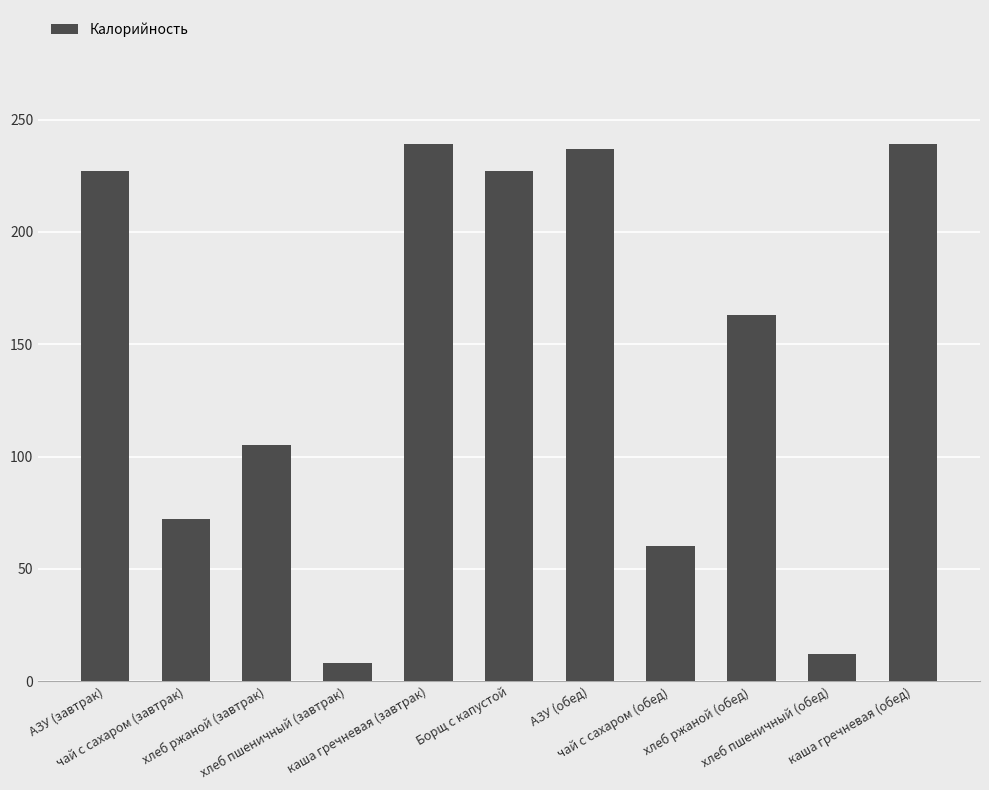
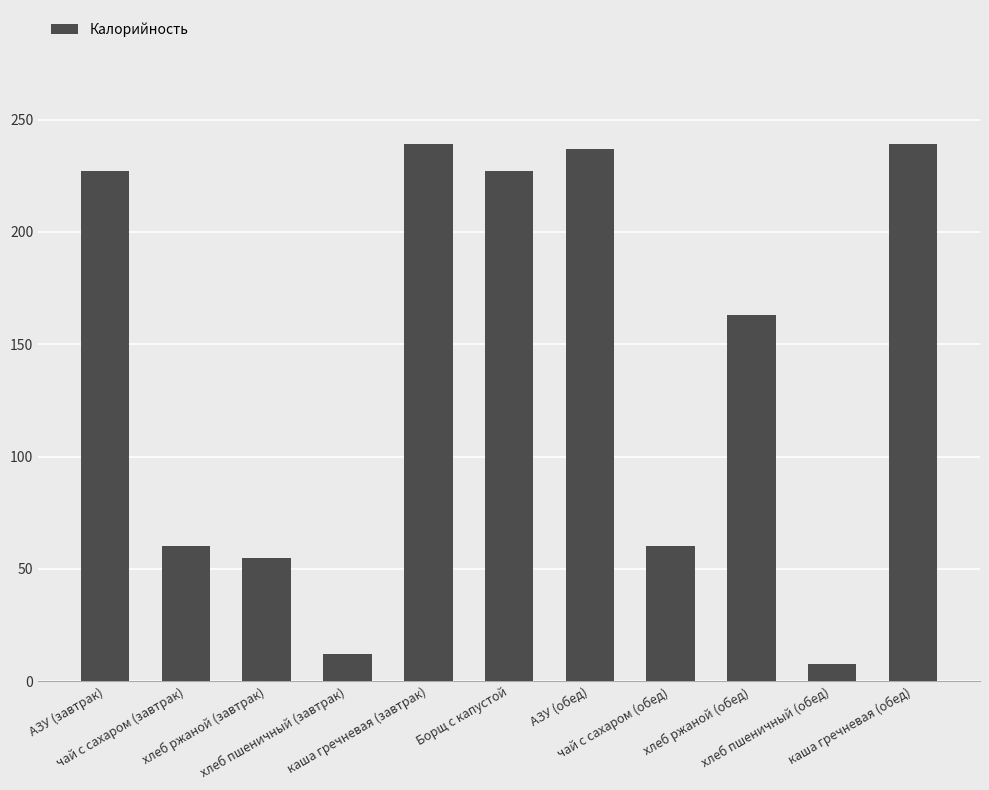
  {
    "АЗУ (завтрак)": 227,
-   "чай с сахаром (завтрак)": 72,
-   "хлеб ржаной (завтрак)": 105,
-   "хлеб пшеничный (завтрак)": 8,
+   "чай с сахаром (завтрак)": 60,
+   "хлеб ржаной (завтрак)": 55,
+   "хлеб пшеничный (завтрак)": 12,
    "каша гречневая (завтрак)": 239,
    "Борщ с капустой": 227,
    "АЗУ (обед)": 237,
    "чай с сахаром (обед)": 60,
    "хлеб ржаной (обед)": 163,
-   "хлеб пшеничный (обед)": 12,
+   "хлеб пшеничный (обед)": 8,
    "каша гречневая (обед)": 239
  }
